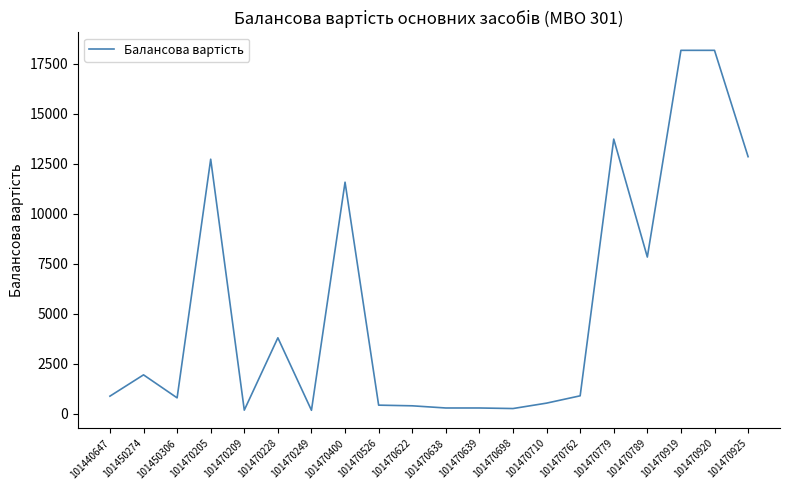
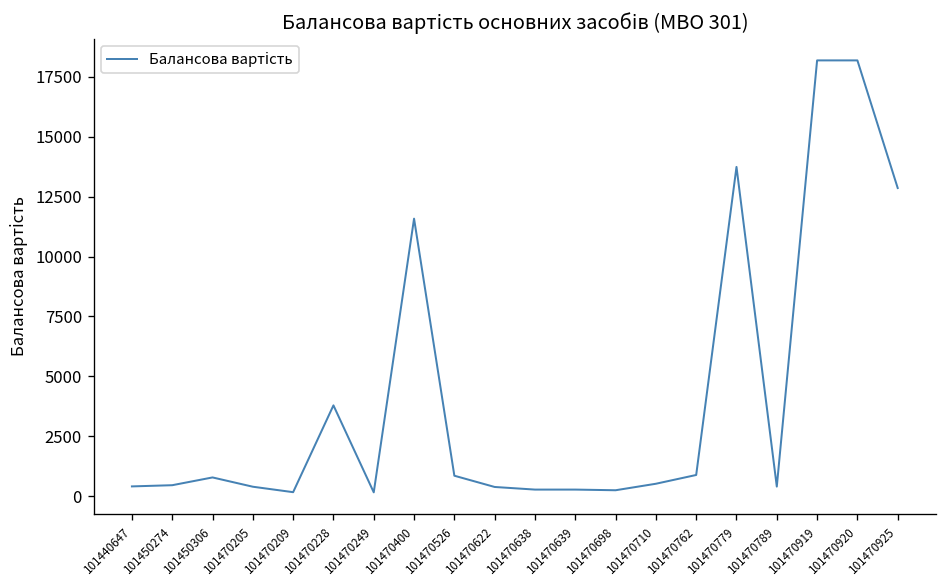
  {
-   "101440647": 900,
-   "101450274": 1900,
+   "101440647": 400,
+   "101450274": 500,
    "101450306": 800,
-   "101470205": 12700,
+   "101470205": 400,
    "101470209": 200,
    "101470228": 3800,
    "101470249": 200,
    "101470400": 11600,
-   "101470526": 400,
+   "101470526": 900,
    "101470622": 400,
    "101470638": 300,
    "101470639": 300,
    "101470698": 300,
    "101470710": 500,
    "101470762": 900,
    "101470779": 13700,
-   "101470789": 7800,
+   "101470789": 400,
    "101470919": 18200,
    "101470920": 18200,
    "101470925": 12900
  }
